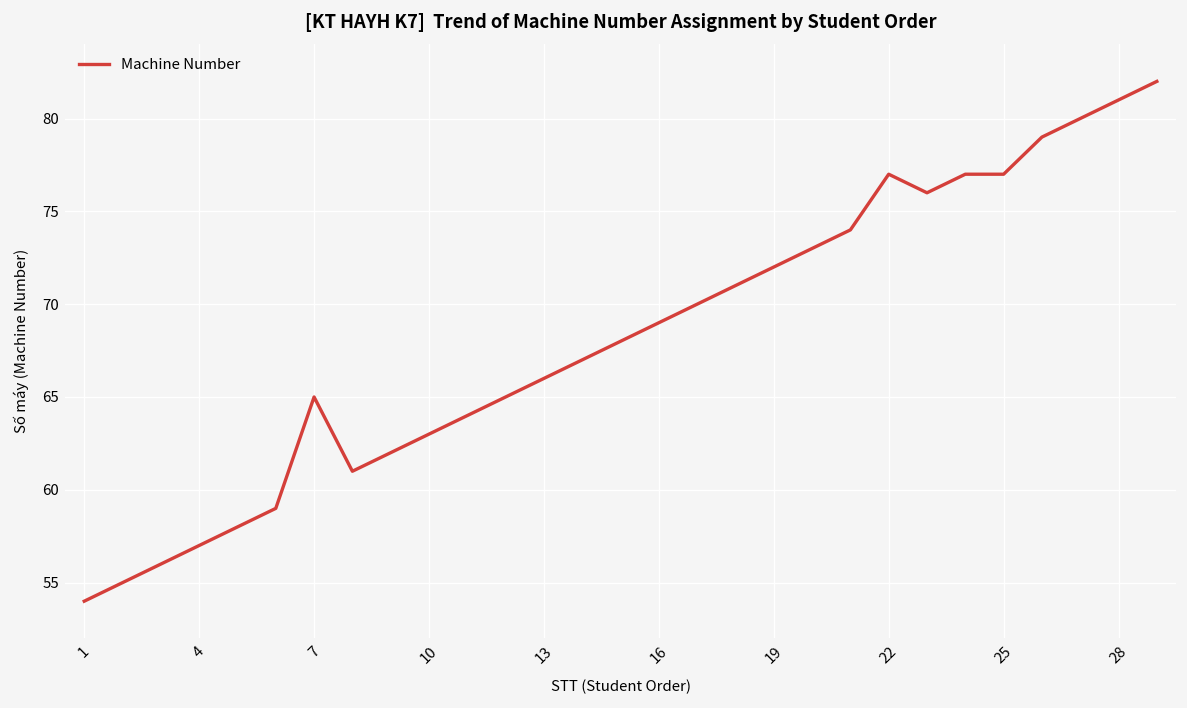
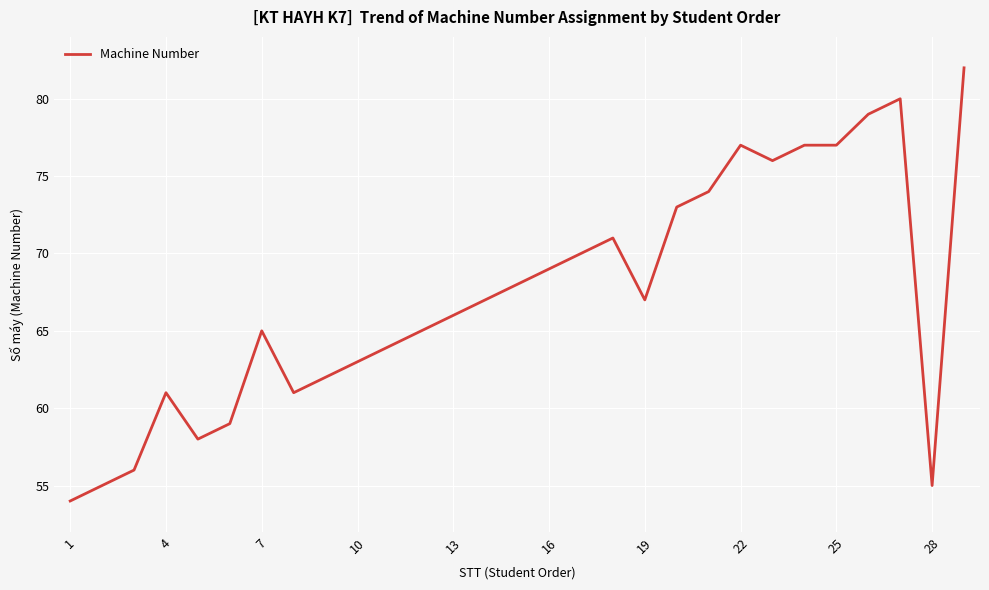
  {
    "1": 54,
-   "4": 57,
+   "4": 61,
    "7": 65,
    "10": 63,
    "13": 66,
    "16": 69,
-   "19": 72,
+   "19": 67,
    "22": 77,
    "25": 77,
-   "28": 81
+   "28": 55
  }
